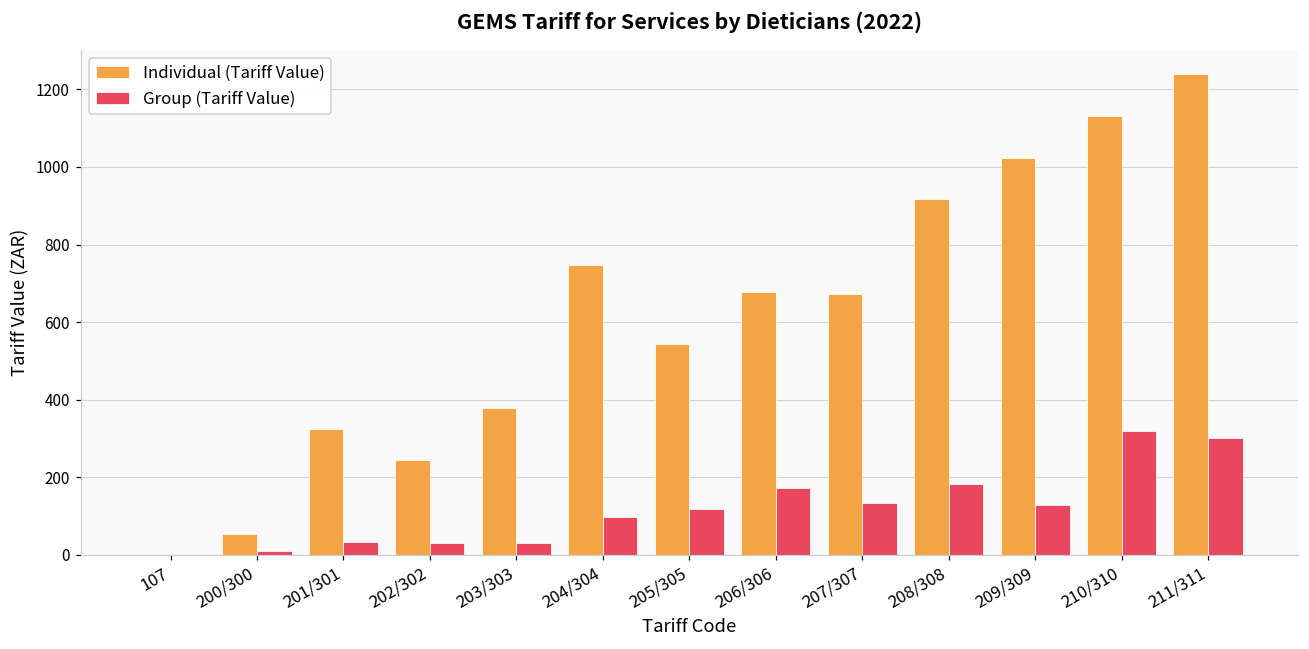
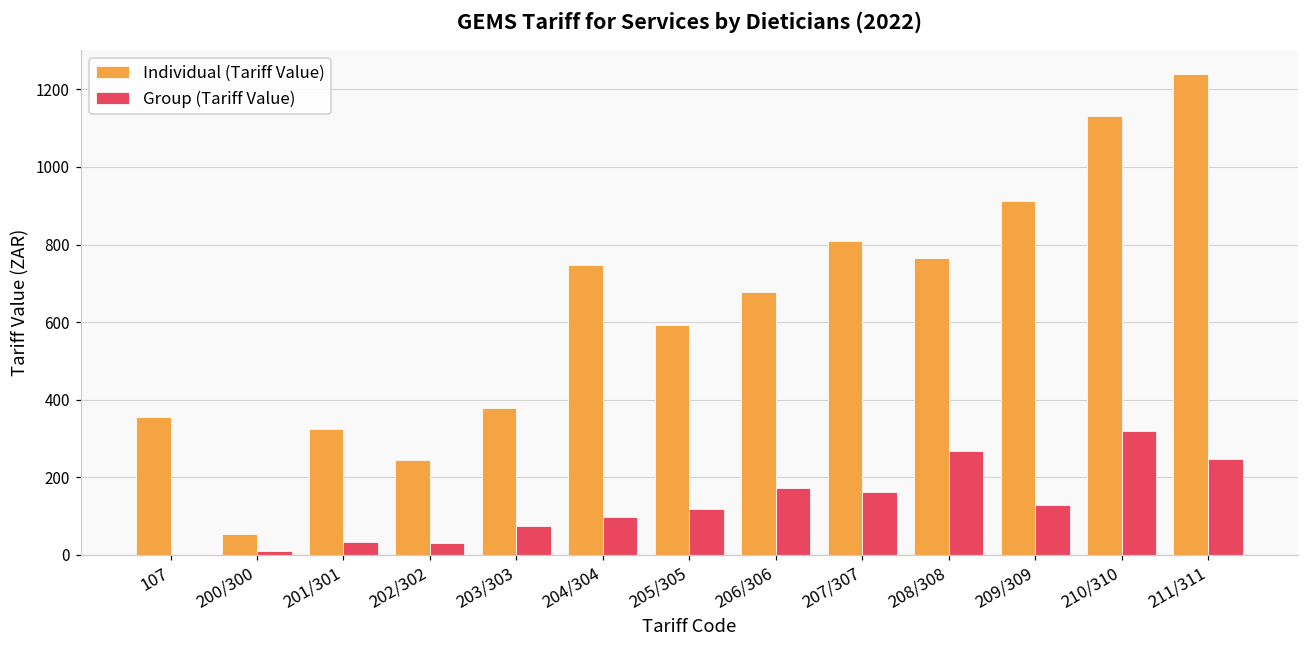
  {
    "Individual (Tariff Value)": {
-     "107": 0,
+     "107": 360,
      "200/300": 50,
      "201/301": 330,
      "202/302": 240,
      "203/303": 380,
      "204/304": 750,
-     "205/305": 540,
+     "205/305": 590,
      "206/306": 680,
-     "207/307": 670,
-     "208/308": 920,
-     "209/309": 1020,
+     "207/307": 810,
+     "208/308": 760,
+     "209/309": 910,
      "210/310": 1130,
      "211/311": 1240
    },
    "Group (Tariff Value)": {
      "107": 0,
      "200/300": 10,
      "201/301": 30,
      "202/302": 30,
-     "203/303": 30,
+     "203/303": 80,
      "204/304": 100,
      "205/305": 120,
      "206/306": 170,
-     "207/307": 130,
-     "208/308": 180,
+     "207/307": 160,
+     "208/308": 270,
      "209/309": 130,
      "210/310": 320,
-     "211/311": 300
+     "211/311": 250
    }
  }
